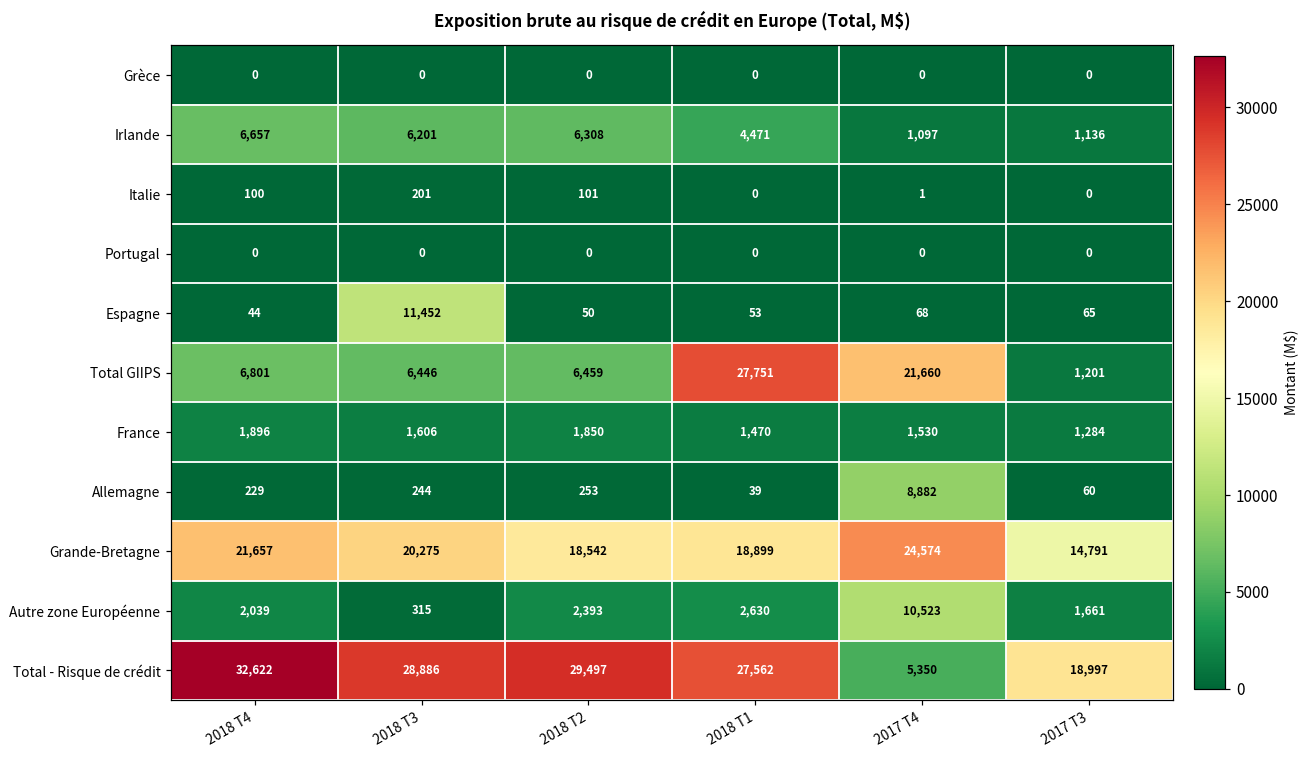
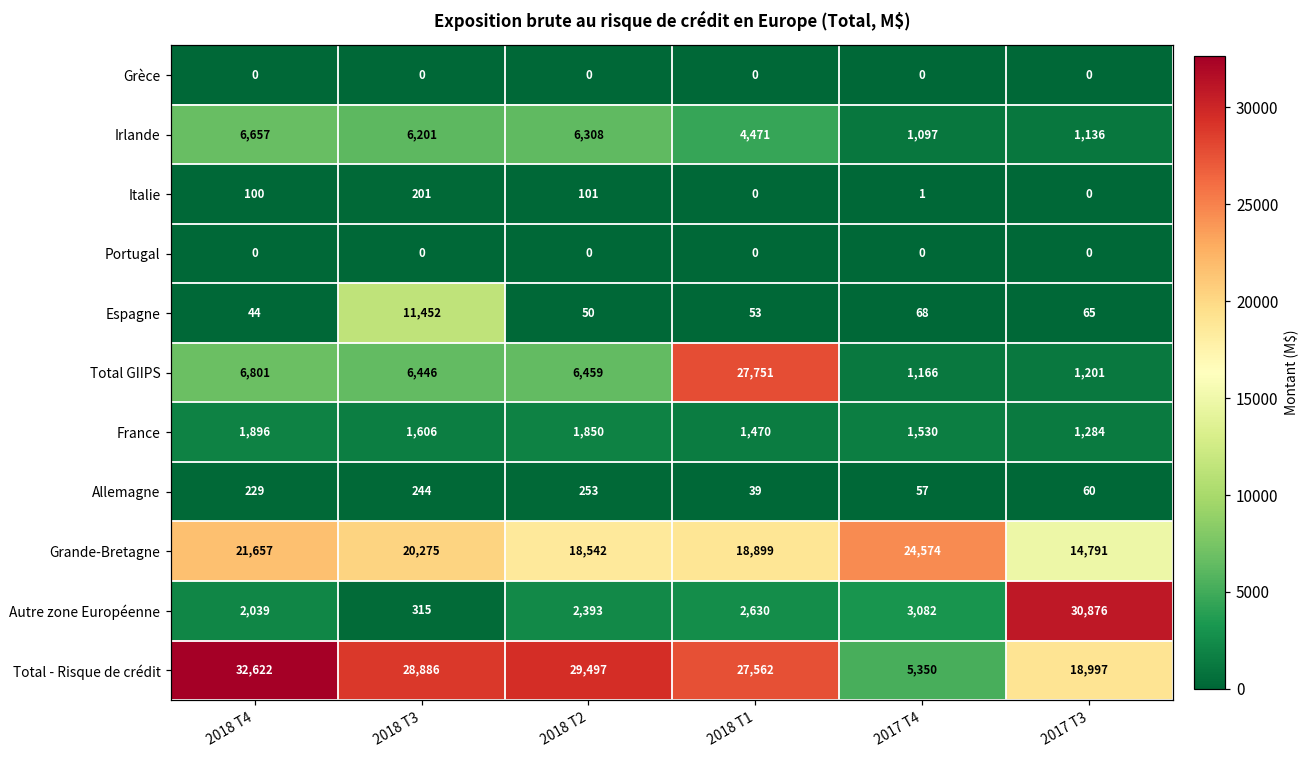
  {
    "Grèce": {
      "2018 T4": "0",
      "2018 T3": "0",
      "2018 T2": "0",
      "2018 T1": "0",
      "2017 T4": "0",
      "2017 T3": "0"
    },
    "Irlande": {
      "2018 T4": "6,657",
      "2018 T3": "6,201",
      "2018 T2": "6,308",
      "2018 T1": "4,471",
      "2017 T4": "1,097",
      "2017 T3": "1,136"
    },
    "Italie": {
      "2018 T4": "100",
      "2018 T3": "201",
      "2018 T2": "101",
      "2018 T1": "0",
      "2017 T4": "1",
      "2017 T3": "0"
    },
    "Portugal": {
      "2018 T4": "0",
      "2018 T3": "0",
      "2018 T2": "0",
      "2018 T1": "0",
      "2017 T4": "0",
      "2017 T3": "0"
    },
    "Espagne": {
      "2018 T4": "44",
      "2018 T3": "11,452",
      "2018 T2": "50",
      "2018 T1": "53",
      "2017 T4": "68",
      "2017 T3": "65"
    },
    "Total GIIPS": {
      "2018 T4": "6,801",
      "2018 T3": "6,446",
      "2018 T2": "6,459",
      "2018 T1": "27,751",
-     "2017 T4": "21,660",
+     "2017 T4": "1,166",
      "2017 T3": "1,201"
    },
    "France": {
      "2018 T4": "1,896",
      "2018 T3": "1,606",
      "2018 T2": "1,850",
      "2018 T1": "1,470",
      "2017 T4": "1,530",
      "2017 T3": "1,284"
    },
    "Allemagne": {
      "2018 T4": "229",
      "2018 T3": "244",
      "2018 T2": "253",
      "2018 T1": "39",
-     "2017 T4": "8,882",
+     "2017 T4": "57",
      "2017 T3": "60"
    },
    "Grande-Bretagne": {
      "2018 T4": "21,657",
      "2018 T3": "20,275",
      "2018 T2": "18,542",
      "2018 T1": "18,899",
      "2017 T4": "24,574",
      "2017 T3": "14,791"
    },
    "Autre zone Européenne": {
      "2018 T4": "2,039",
      "2018 T3": "315",
      "2018 T2": "2,393",
      "2018 T1": "2,630",
-     "2017 T4": "10,523",
-     "2017 T3": "1,661"
+     "2017 T4": "3,082",
+     "2017 T3": "30,876"
    },
    "Total - Risque de crédit": {
      "2018 T4": "32,622",
      "2018 T3": "28,886",
      "2018 T2": "29,497",
      "2018 T1": "27,562",
      "2017 T4": "5,350",
      "2017 T3": "18,997"
    }
  }
